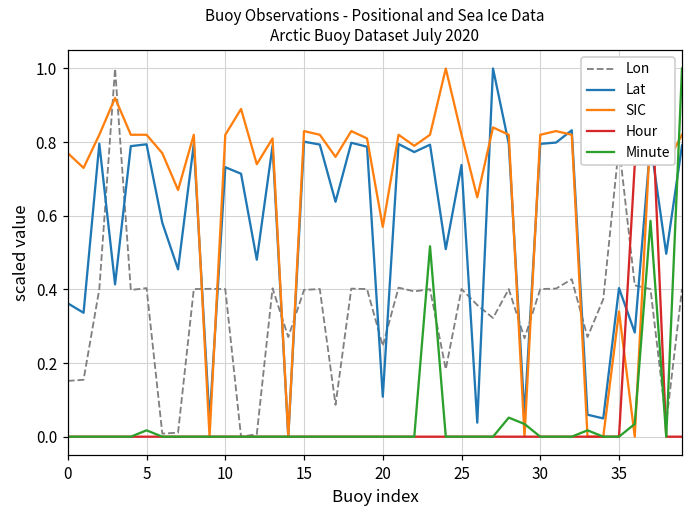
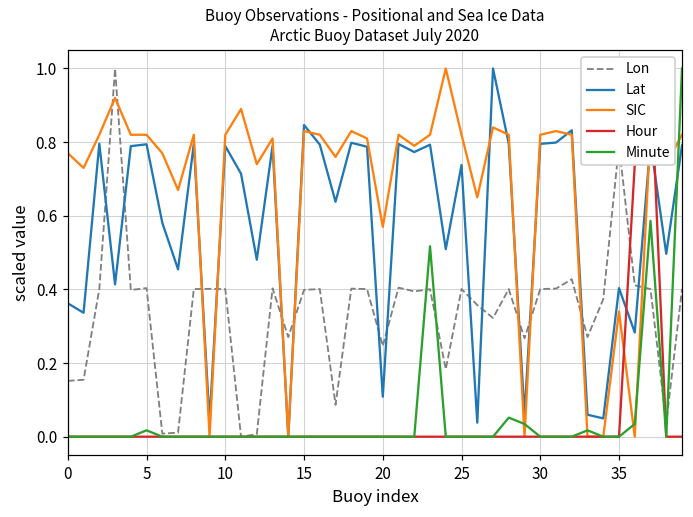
  {
    "Lon": {
      "0": 0.15,
      "5": 0.40,
      "10": 0.40,
      "15": 0.40,
      "20": 0.25,
      "25": 0.40,
      "30": 0.40
    },
    "Lat": {
      "0": 0.36,
      "5": 0.79,
-     "10": 0.73,
-     "15": 0.80,
+     "10": 0.79,
+     "15": 0.85,
      "20": 0.11,
      "25": 0.74,
      "30": 0.80,
      "35": 0.40
    },
    "SIC": {
      "0": 0.77,
      "5": 0.82,
      "10": 0.82,
      "15": 0.83,
      "20": 0.57,
      "25": 0.82,
      "30": 0.82,
      "35": 0.34
    },
    "Hour": {
      "5": 0.00
    },
    "Minute": {
      "5": 0.02
    }
  }
